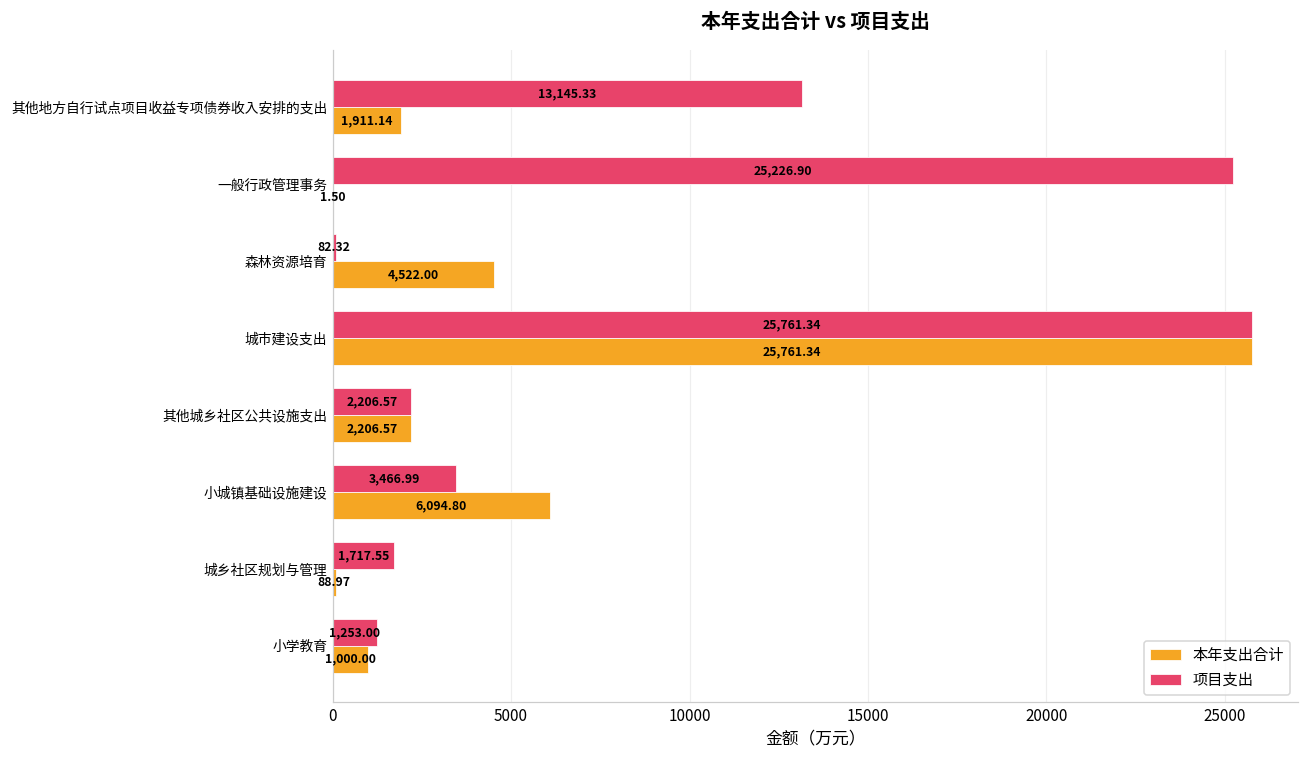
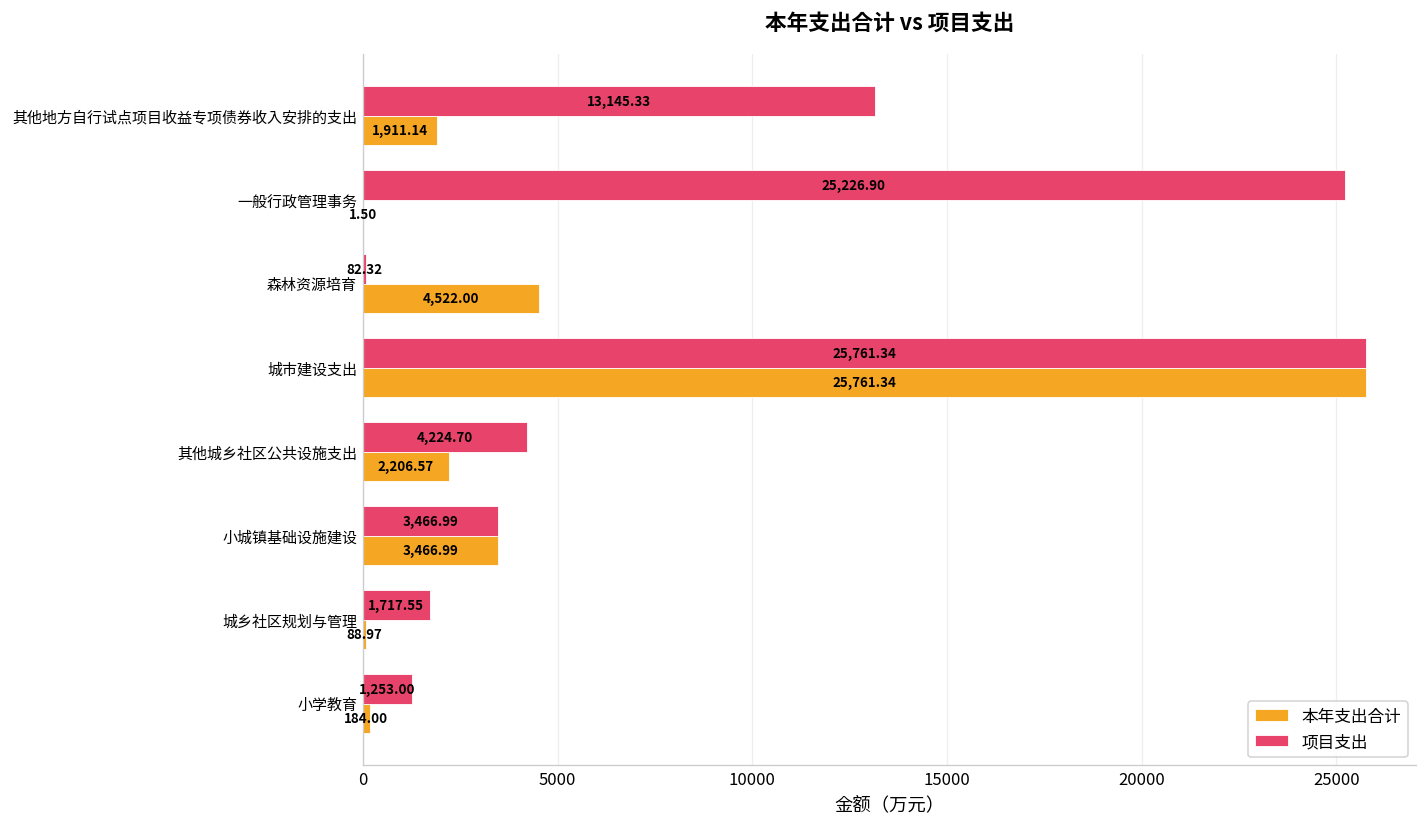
  {
    "本年支出合计": {
      "其他地方自行试点项目收益专项债券收入安排的支出": "1,911.14",
      "一般行政管理事务": "1.50",
      "森林资源培育": "4,522.00",
      "城市建设支出": "25,761.34",
      "其他城乡社区公共设施支出": "2,206.57",
-     "小城镇基础设施建设": "6,094.80",
+     "小城镇基础设施建设": "3,466.99",
      "城乡社区规划与管理": "88.97",
-     "小学教育": "1,000.00"
+     "小学教育": "184.00"
    },
    "项目支出": {
      "其他地方自行试点项目收益专项债券收入安排的支出": "13,145.33",
      "一般行政管理事务": "25,226.90",
      "森林资源培育": "82.32",
      "城市建设支出": "25,761.34",
-     "其他城乡社区公共设施支出": "2,206.57",
+     "其他城乡社区公共设施支出": "4,224.70",
      "小城镇基础设施建设": "3,466.99",
      "城乡社区规划与管理": "1,717.55",
      "小学教育": "1,253.00"
    }
  }
